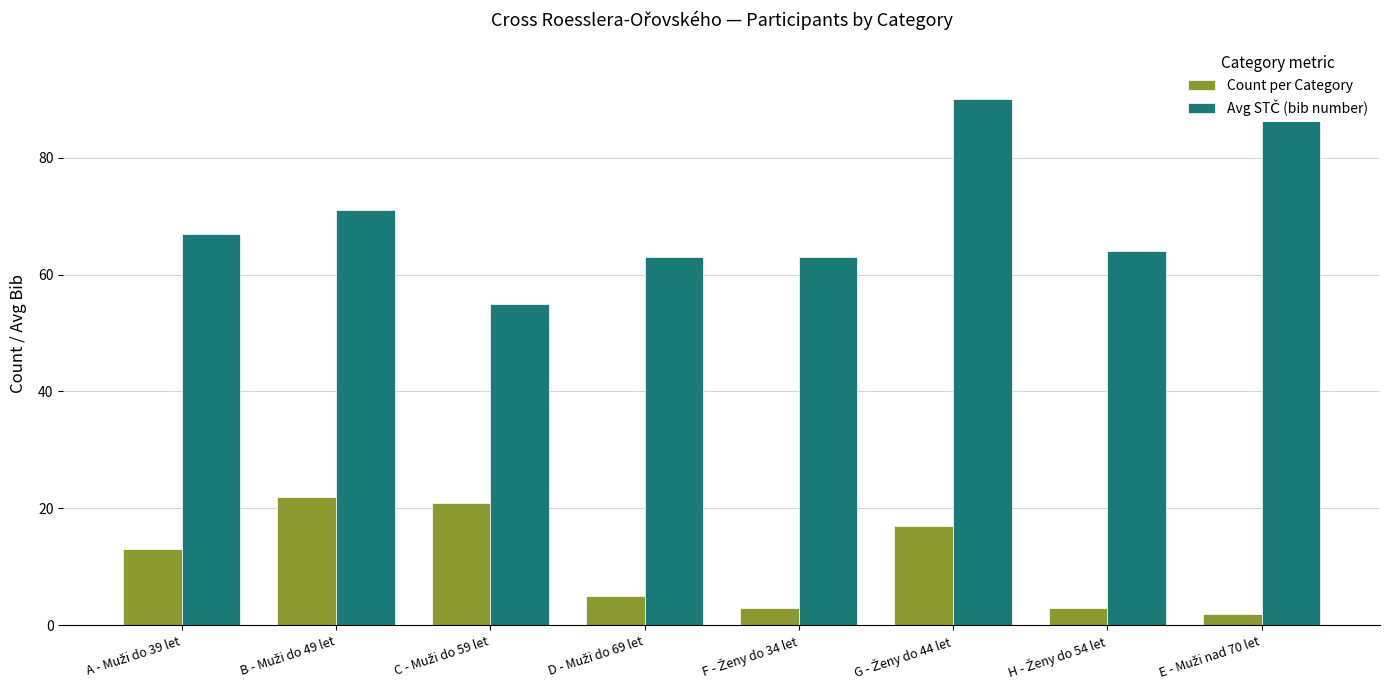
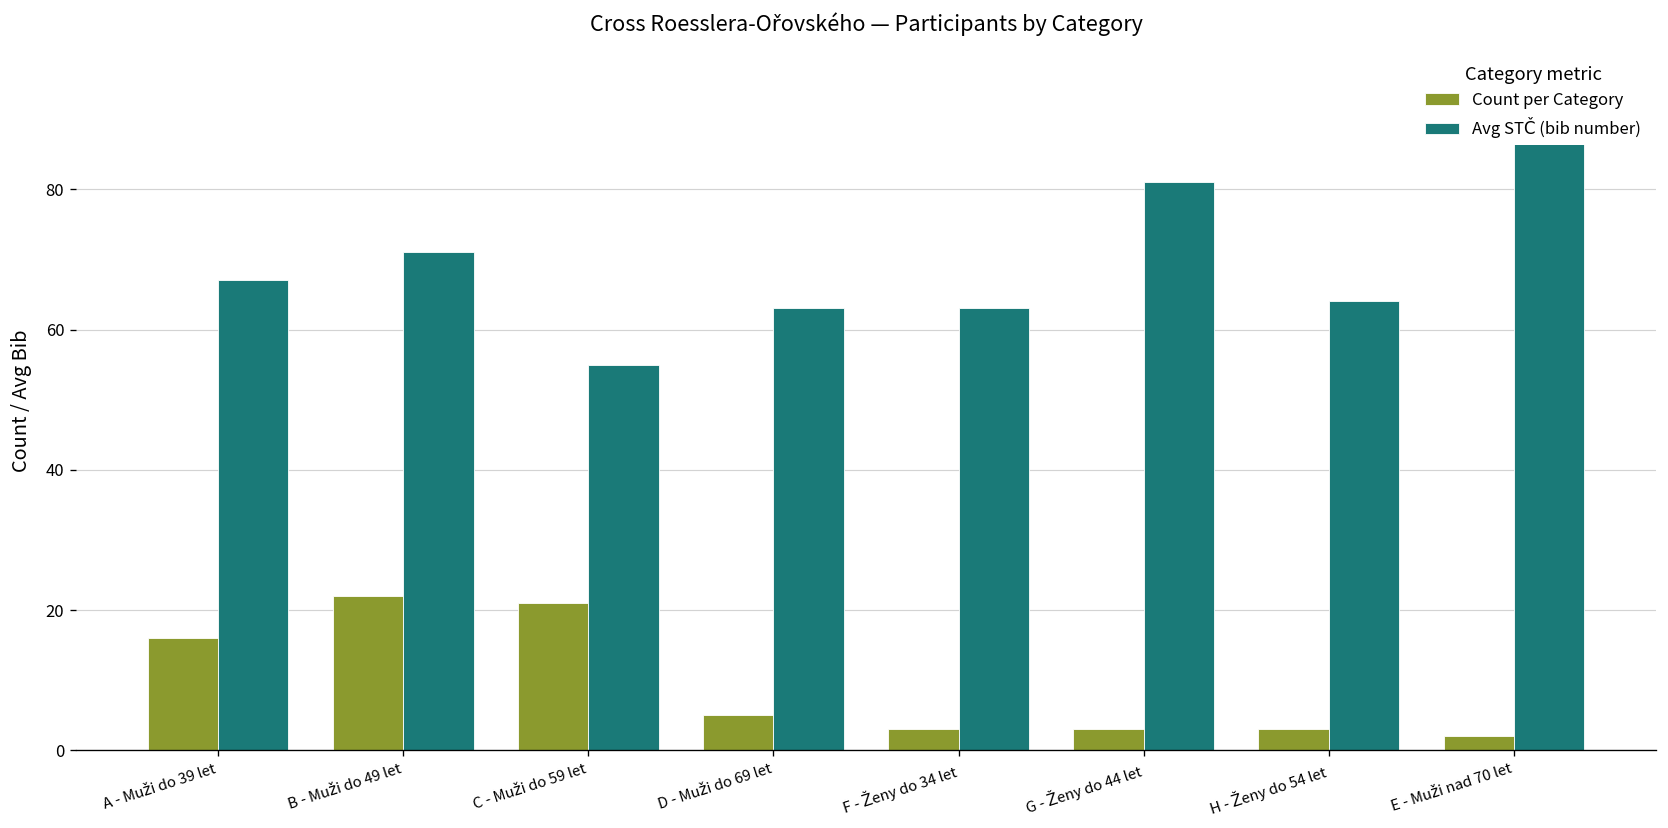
  {
    "Count per Category": {
-     "A - Muži do 39 let": 13,
+     "A - Muži do 39 let": 16,
      "B - Muži do 49 let": 22,
      "C - Muži do 59 let": 21,
      "D - Muži do 69 let": 5,
      "F - Ženy do 34 let": 3,
-     "G - Ženy do 44 let": 17,
+     "G - Ženy do 44 let": 3,
      "H - Ženy do 54 let": 3,
      "E - Muži nad 70 let": 2
    },
    "Avg STČ (bib number)": {
      "A - Muži do 39 let": 67,
      "B - Muži do 49 let": 71,
      "C - Muži do 59 let": 55,
      "D - Muži do 69 let": 63,
      "F - Ženy do 34 let": 63,
-     "G - Ženy do 44 let": 90,
+     "G - Ženy do 44 let": 81,
      "H - Ženy do 54 let": 64
    }
  }
